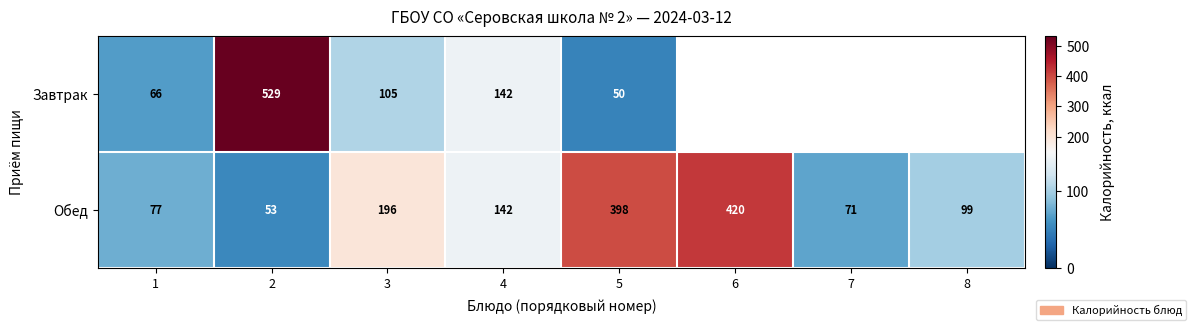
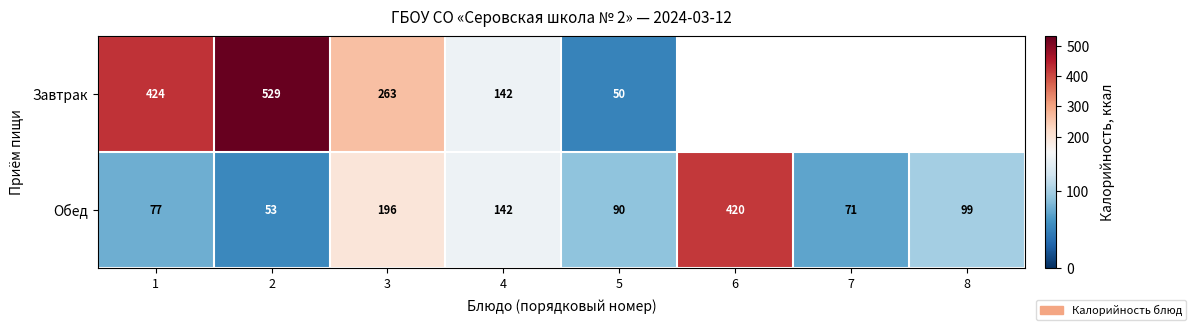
  {
    "Завтрак": {
-     "1": 66,
+     "1": 424,
      "2": 529,
-     "3": 105,
+     "3": 263,
      "4": 142,
      "5": 50
    },
    "Обед": {
      "1": 77,
      "2": 53,
      "3": 196,
      "4": 142,
-     "5": 398,
+     "5": 90,
      "6": 420,
      "7": 71,
      "8": 99
    }
  }
